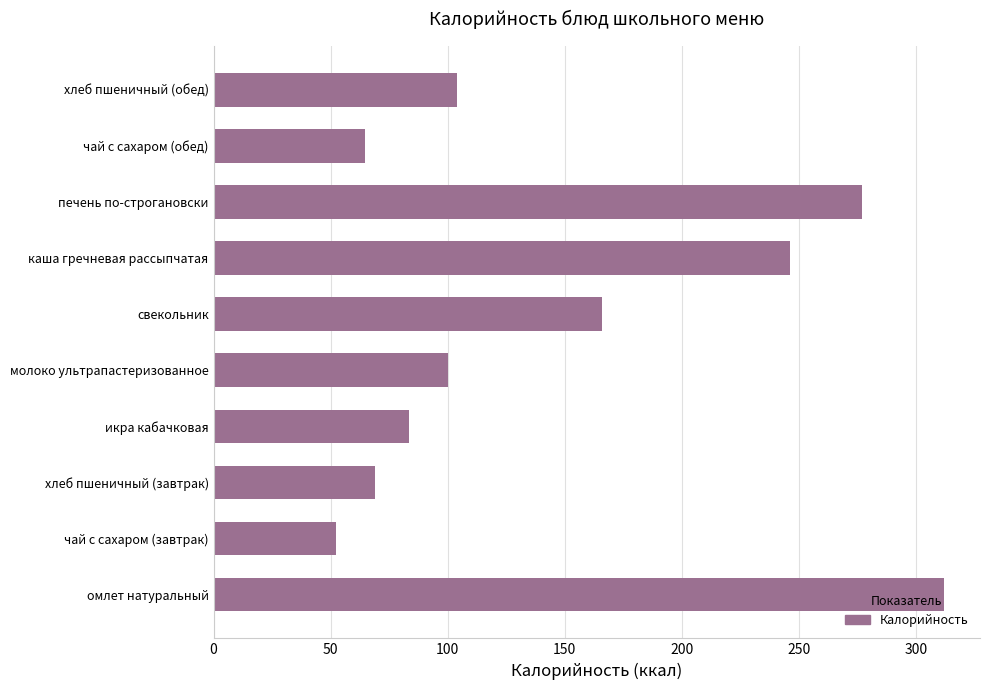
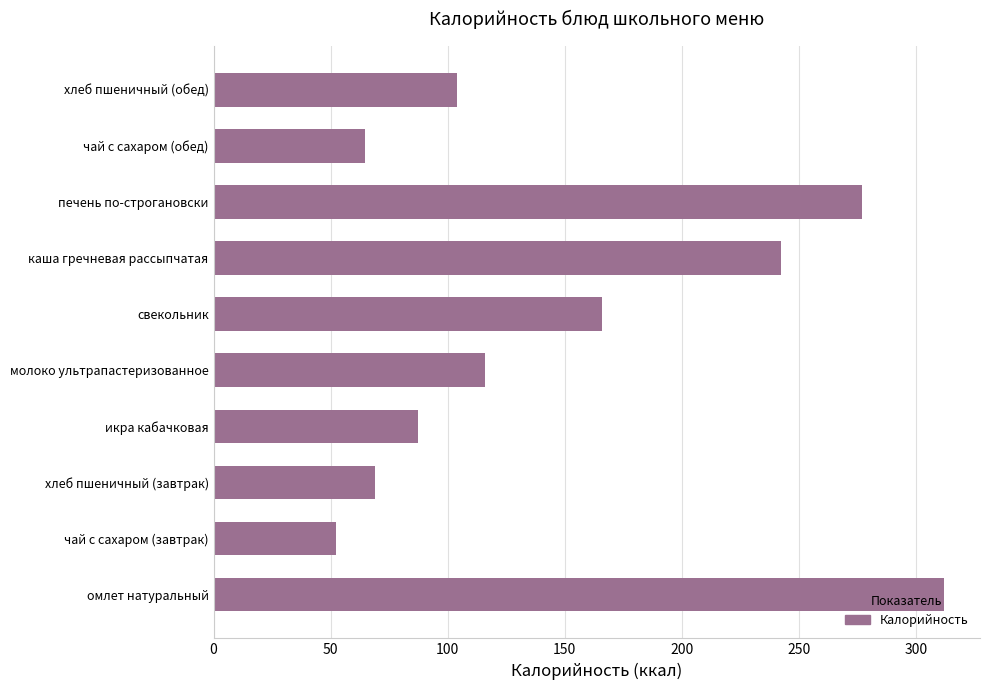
  {
    "хлеб пшеничный (обед)": 104,
    "чай с сахаром (обед)": 65,
    "печень по-строгановски": 277,
-   "каша гречневая рассыпчатая": 246,
+   "каша гречневая рассыпчатая": 242,
    "свекольник": 166,
-   "молоко ультрапастеризованное": 100,
-   "икра кабачковая": 83,
+   "молоко ультрапастеризованное": 116,
+   "икра кабачковая": 87,
    "хлеб пшеничный (завтрак)": 69,
    "чай с сахаром (завтрак)": 52,
    "омлет натуральный": 312
  }
